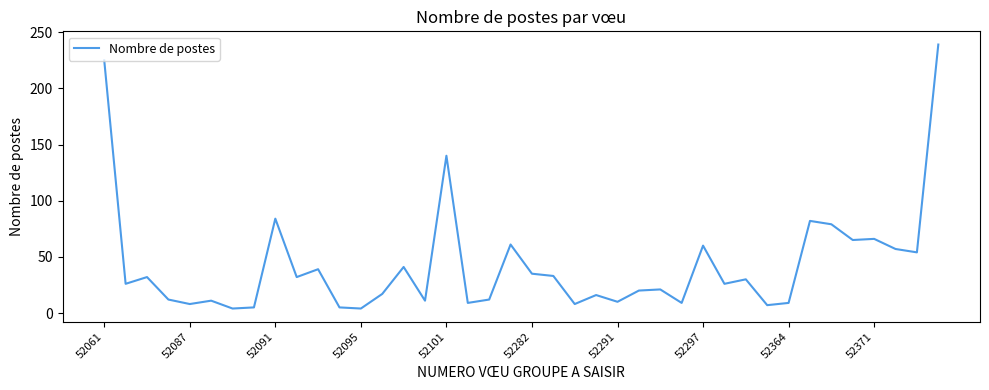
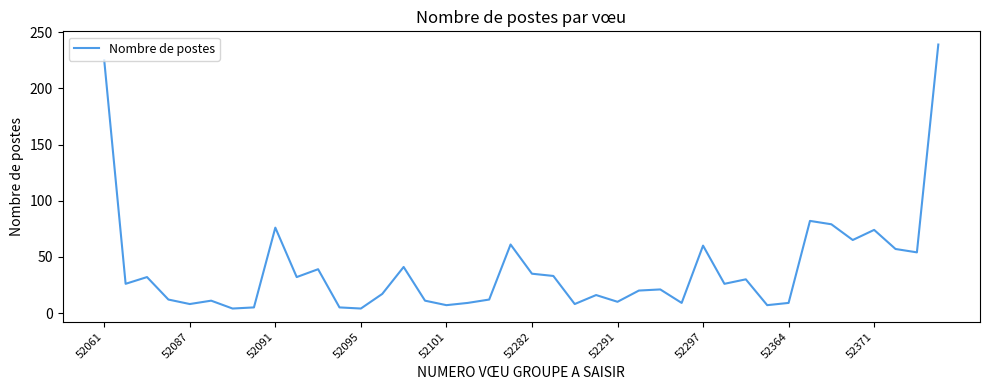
  {
    "52087": 8,
-   "52091": 84,
+   "52091": 76,
    "52095": 4,
-   "52101": 140,
+   "52101": 7,
    "52282": 35,
    "52291": 10,
    "52297": 60,
    "52364": 9,
-   "52371": 66
+   "52371": 74
  }
